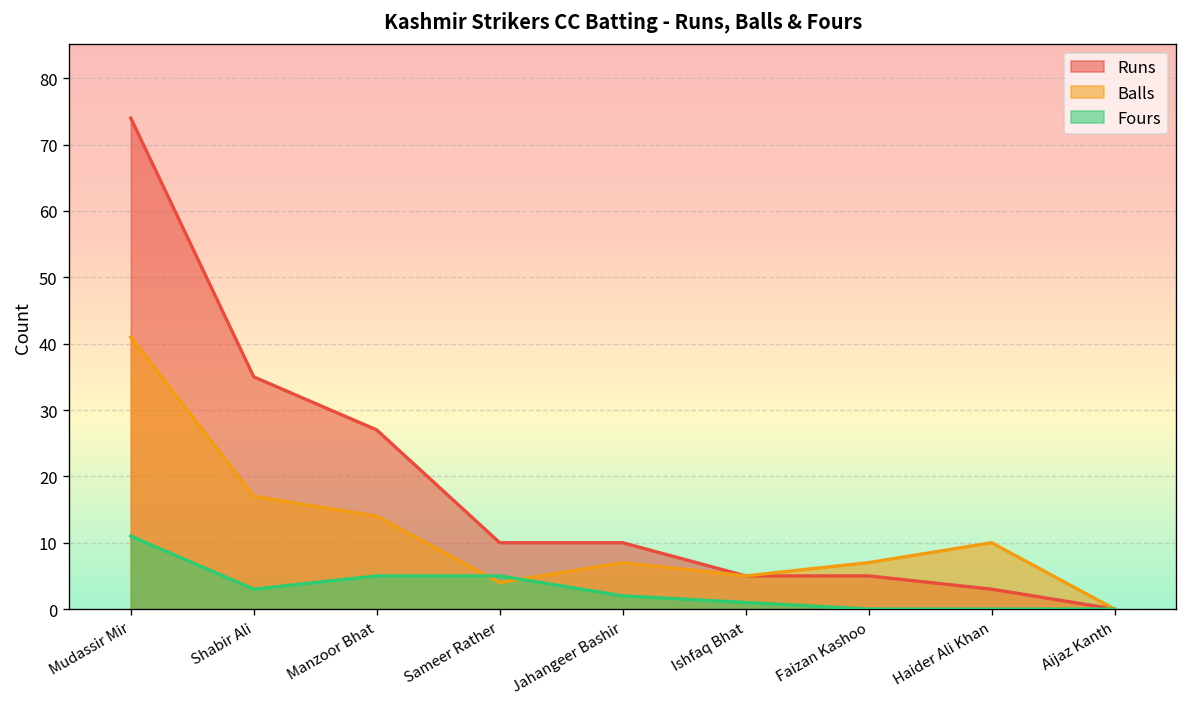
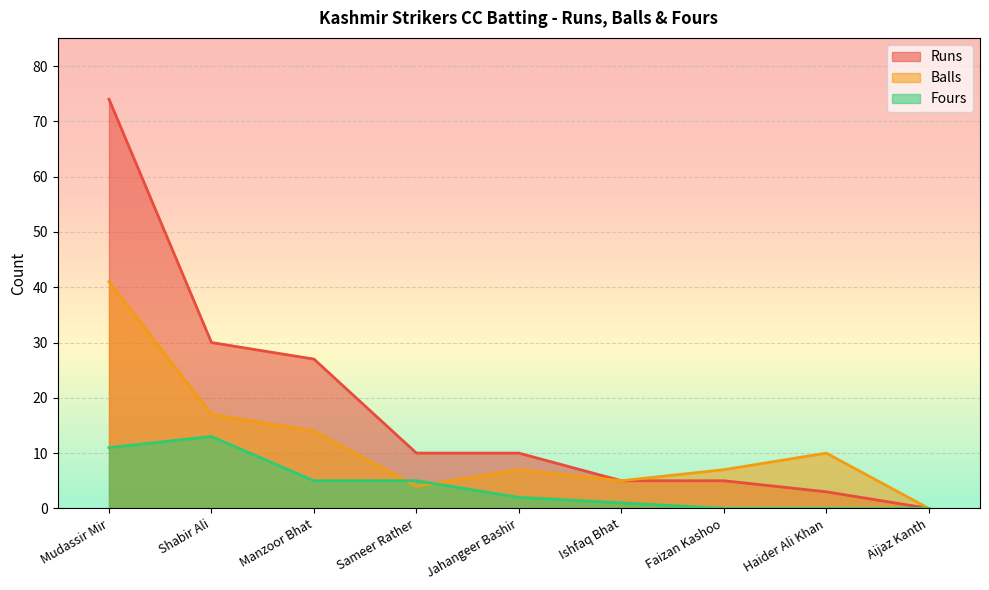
  {
    "Runs": {
      "Mudassir Mir": 74,
-     "Shabir Ali": 35,
+     "Shabir Ali": 30,
      "Manzoor Bhat": 27,
      "Sameer Rather": 10,
      "Jahangeer Bashir": 10,
      "Faizan Kashoo": 5,
      "Haider Ali Khan": 3
    },
    "Balls": {
      "Mudassir Mir": 41,
      "Shabir Ali": 17,
      "Manzoor Bhat": 14,
      "Sameer Rather": 4,
      "Jahangeer Bashir": 7,
      "Faizan Kashoo": 7,
      "Haider Ali Khan": 10
    },
    "Fours": {
      "Mudassir Mir": 11,
-     "Shabir Ali": 3,
+     "Shabir Ali": 13,
      "Manzoor Bhat": 5,
      "Sameer Rather": 5,
      "Jahangeer Bashir": 2,
      "Ishfaq Bhat": 1,
      "Faizan Kashoo": 0,
      "Haider Ali Khan": 0
    }
  }
